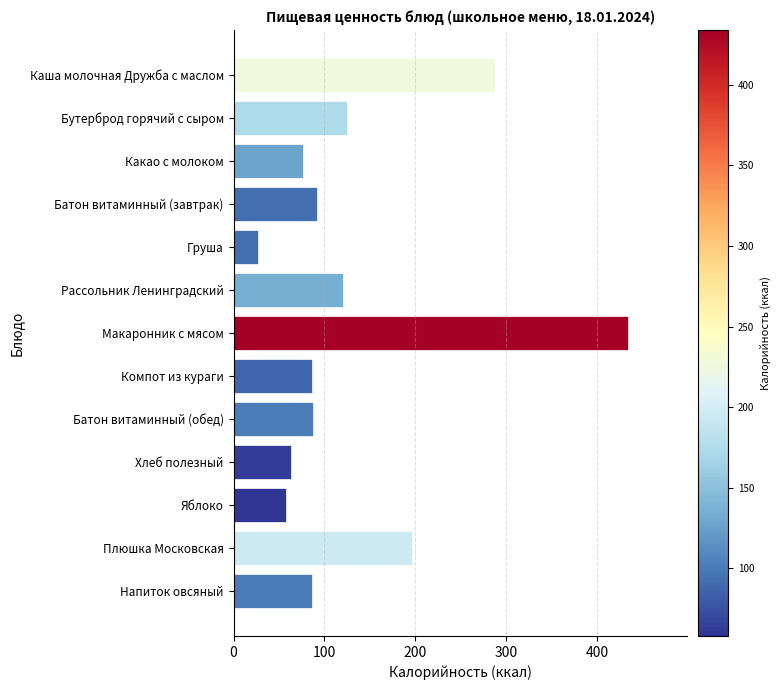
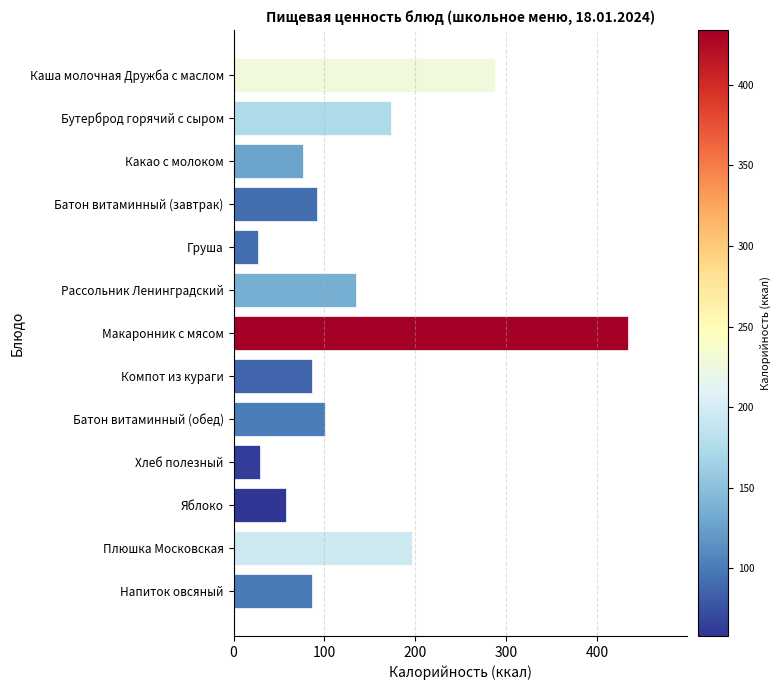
  {
    "Каша молочная Дружба с маслом": 290,
-   "Бутерброд горячий с сыром": 130,
+   "Бутерброд горячий с сыром": 170,
    "Какао с молоком": 80,
    "Батон витаминный (завтрак)": 90,
    "Груша": 30,
-   "Рассольник Ленинградский": 120,
+   "Рассольник Ленинградский": 140,
    "Макаронник с мясом": 430,
    "Компот из кураги": 90,
-   "Батон витаминный (обед)": 90,
-   "Хлеб полезный": 60,
+   "Батон витаминный (обед)": 100,
+   "Хлеб полезный": 30,
    "Яблоко": 60,
    "Плюшка Московская": 200,
    "Напиток овсяный": 90
  }
